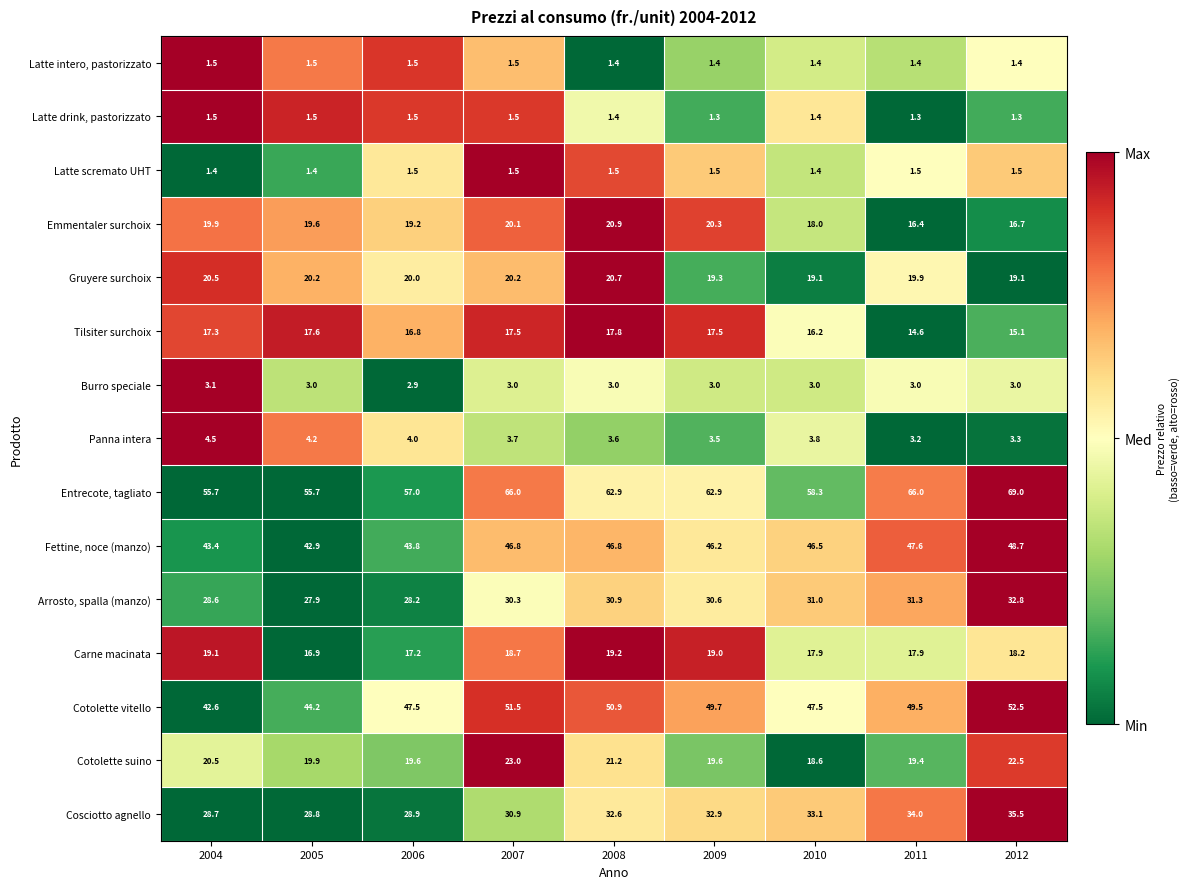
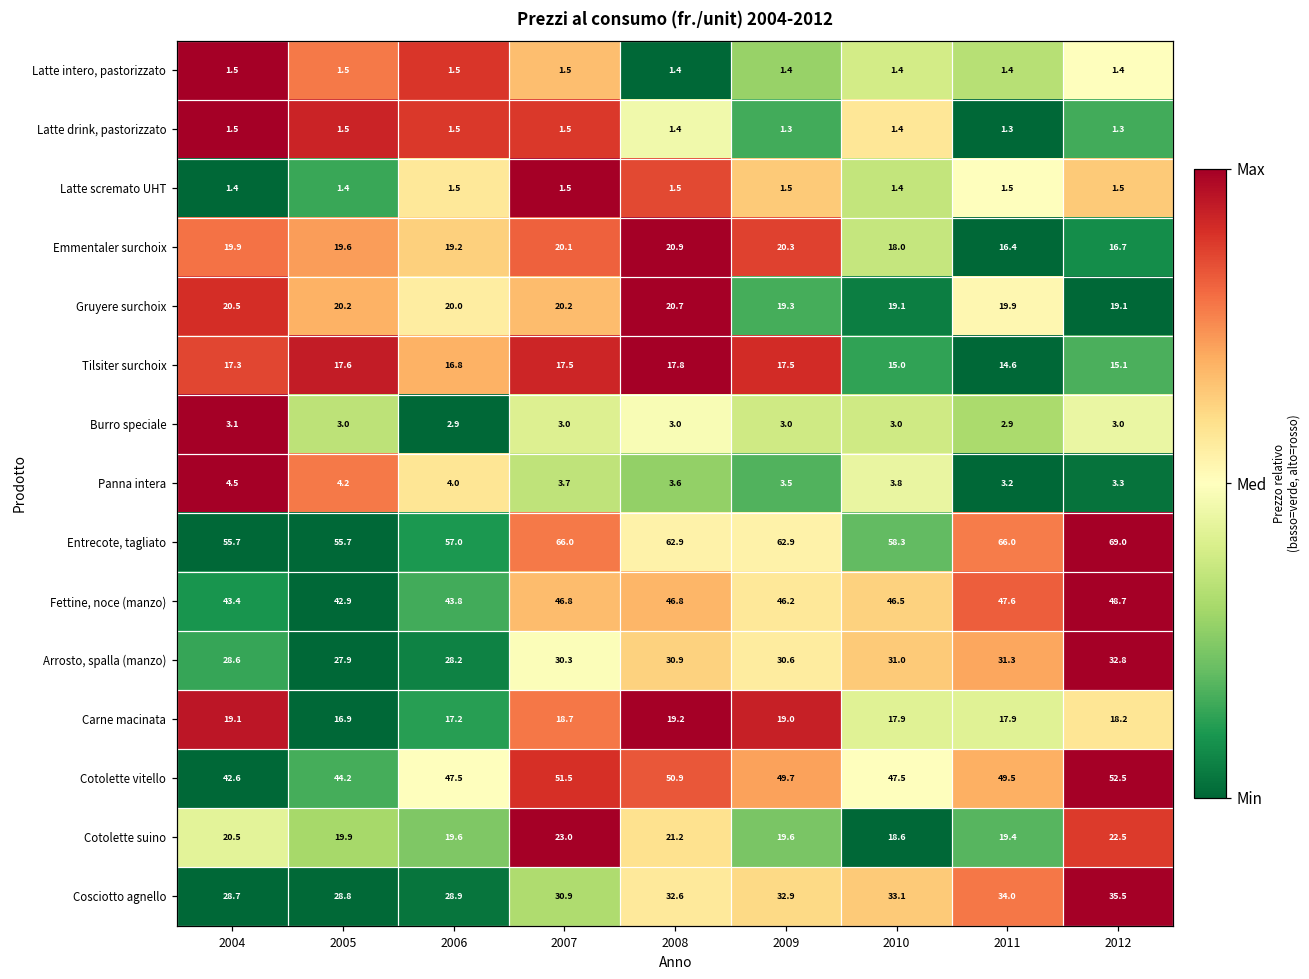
  {
    "Latte intero, pastorizzato": {
      "2004": 1.5,
      "2005": 1.5,
      "2006": 1.5,
      "2007": 1.5,
      "2008": 1.4,
      "2009": 1.4,
      "2010": 1.4,
      "2011": 1.4,
      "2012": 1.4
    },
    "Latte drink, pastorizzato": {
      "2004": 1.5,
      "2005": 1.5,
      "2006": 1.5,
      "2007": 1.5,
      "2008": 1.4,
      "2009": 1.3,
      "2010": 1.4,
      "2011": 1.3,
      "2012": 1.3
    },
    "Latte scremato UHT": {
      "2004": 1.4,
      "2005": 1.4,
      "2006": 1.5,
      "2007": 1.5,
      "2008": 1.5,
      "2009": 1.5,
      "2010": 1.4,
      "2011": 1.5,
      "2012": 1.5
    },
    "Emmentaler surchoix": {
      "2004": 19.9,
      "2005": 19.6,
      "2006": 19.2,
      "2007": 20.1,
      "2008": 20.9,
      "2009": 20.3,
      "2010": 18.0,
      "2011": 16.4,
      "2012": 16.7
    },
    "Gruyere surchoix": {
      "2004": 20.5,
      "2005": 20.2,
      "2006": 20.0,
      "2007": 20.2,
      "2008": 20.7,
      "2009": 19.3,
      "2010": 19.1,
      "2011": 19.9,
      "2012": 19.1
    },
    "Tilsiter surchoix": {
      "2004": 17.3,
      "2005": 17.6,
      "2006": 16.8,
      "2007": 17.5,
      "2008": 17.8,
      "2009": 17.5,
-     "2010": 16.2,
+     "2010": 15.0,
      "2011": 14.6,
      "2012": 15.1
    },
    "Burro speciale": {
      "2004": 3.1,
      "2005": 3.0,
      "2006": 2.9,
      "2007": 3.0,
      "2008": 3.0,
      "2009": 3.0,
      "2010": 3.0,
-     "2011": 3.0,
+     "2011": 2.9,
      "2012": 3.0
    },
    "Panna intera": {
      "2004": 4.5,
      "2005": 4.2,
      "2006": 4.0,
      "2007": 3.7,
      "2008": 3.6,
      "2009": 3.5,
      "2010": 3.8,
      "2011": 3.2,
      "2012": 3.3
    },
    "Entrecote, tagliato": {
      "2004": 55.7,
      "2005": 55.7,
      "2006": 57.0,
      "2007": 66.0,
      "2008": 62.9,
      "2009": 62.9,
      "2010": 58.3,
      "2011": 66.0,
      "2012": 69.0
    },
    "Fettine, noce (manzo)": {
      "2004": 43.4,
      "2005": 42.9,
      "2006": 43.8,
      "2007": 46.8,
      "2008": 46.8,
      "2009": 46.2,
      "2010": 46.5,
      "2011": 47.6,
      "2012": 48.7
    },
    "Arrosto, spalla (manzo)": {
      "2004": 28.6,
      "2005": 27.9,
      "2006": 28.2,
      "2007": 30.3,
      "2008": 30.9,
      "2009": 30.6,
      "2010": 31.0,
      "2011": 31.3,
      "2012": 32.8
    },
    "Carne macinata": {
      "2004": 19.1,
      "2005": 16.9,
      "2006": 17.2,
      "2007": 18.7,
      "2008": 19.2,
      "2009": 19.0,
      "2010": 17.9,
      "2011": 17.9,
      "2012": 18.2
    },
    "Cotolette vitello": {
      "2004": 42.6,
      "2005": 44.2,
      "2006": 47.5,
      "2007": 51.5,
      "2008": 50.9,
      "2009": 49.7,
      "2010": 47.5,
      "2011": 49.5,
      "2012": 52.5
    },
    "Cotolette suino": {
      "2004": 20.5,
      "2005": 19.9,
      "2006": 19.6,
      "2007": 23.0,
      "2008": 21.2,
      "2009": 19.6,
      "2010": 18.6,
      "2011": 19.4,
      "2012": 22.5
    },
    "Cosciotto agnello": {
      "2004": 28.7,
      "2005": 28.8,
      "2006": 28.9,
      "2007": 30.9,
      "2008": 32.6,
      "2009": 32.9,
      "2010": 33.1,
      "2011": 34.0,
      "2012": 35.5
    }
  }
